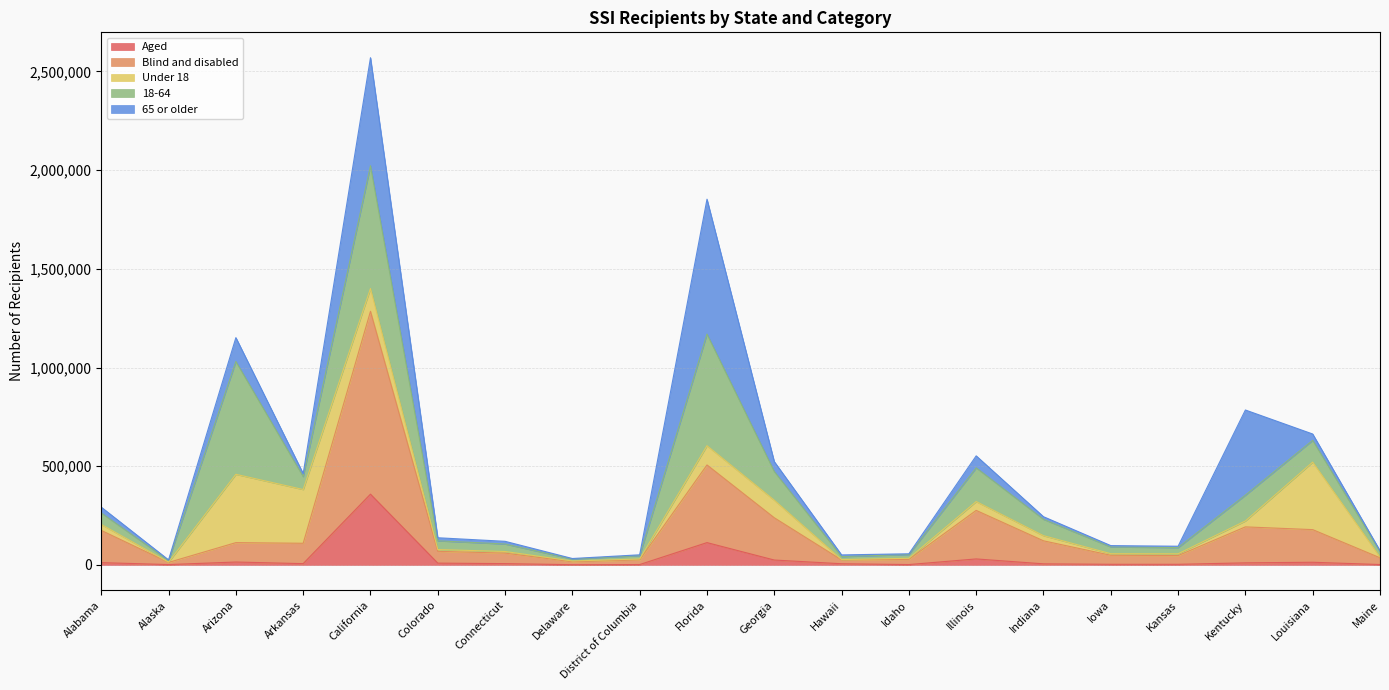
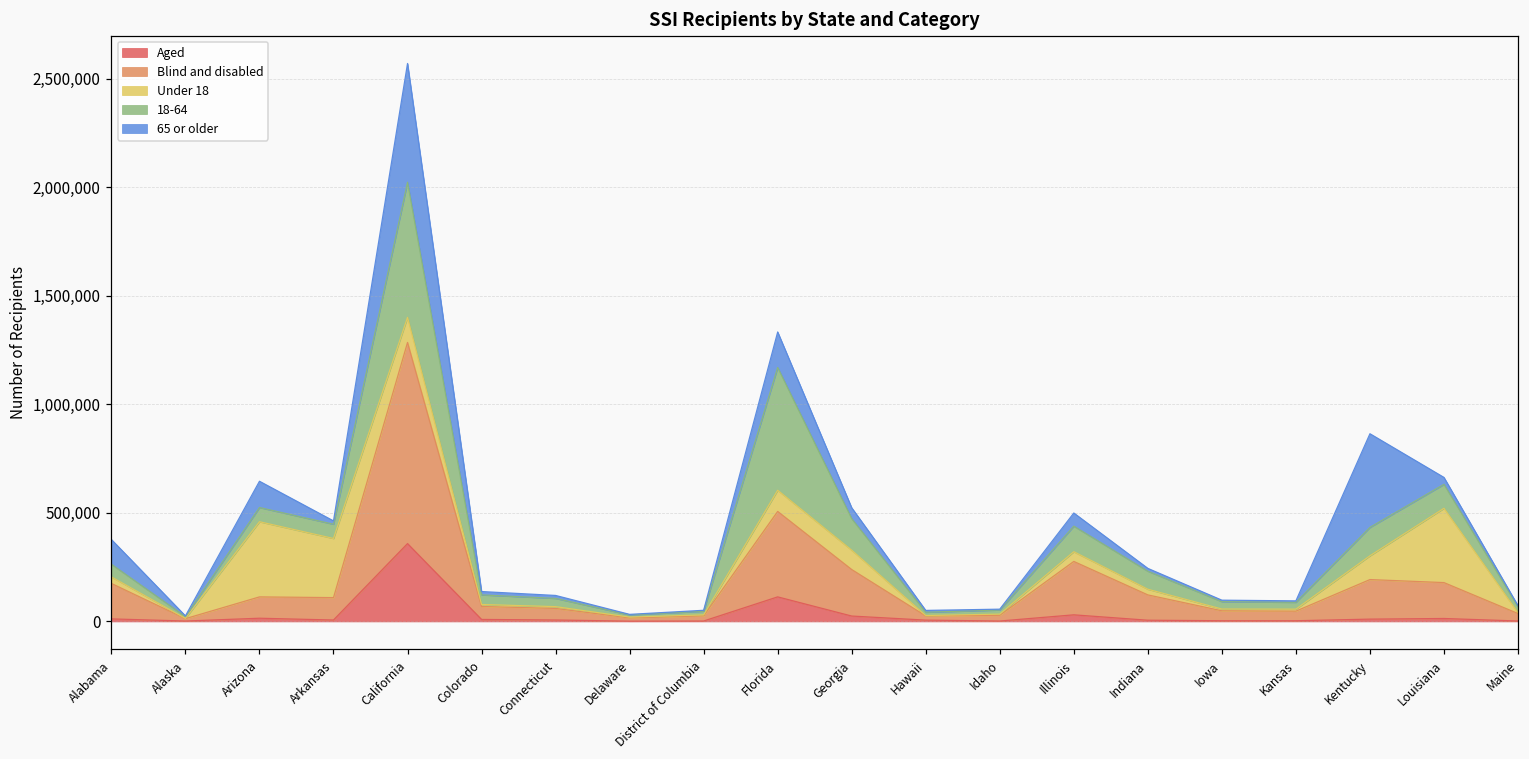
  {
    "Under 18": {
      "Alabama": "30,000",
      "Arizona": "350,000",
      "Arkansas": "270,000",
      "California": "120,000",
      "Florida": "100,000",
      "Georgia": "90,000",
      "Illinois": "40,000",
      "Indiana": "30,000",
-     "Kentucky": "30,000",
+     "Kentucky": "110,000",
      "Louisiana": "340,000"
    },
    "18-64": {
      "Alabama": "60,000",
-     "Arizona": "570,000",
+     "Arizona": "70,000",
      "Arkansas": "70,000",
      "California": "620,000",
      "Colorado": "40,000",
      "Connecticut": "40,000",
      "Florida": "570,000",
      "Georgia": "150,000",
-     "Illinois": "170,000",
+     "Illinois": "120,000",
      "Indiana": "80,000",
      "Kentucky": "130,000",
      "Louisiana": "110,000"
    },
    "65 or older": {
-     "Alabama": "30,000",
+     "Alabama": "110,000",
      "Arizona": "120,000",
      "Arkansas": "20,000",
      "California": "550,000",
      "Colorado": "20,000",
      "Connecticut": "10,000",
-     "Florida": "680,000",
+     "Florida": "160,000",
      "Georgia": "50,000",
      "Illinois": "60,000",
      "Indiana": "10,000",
      "Kentucky": "430,000",
      "Louisiana": "30,000"
    }
  }
